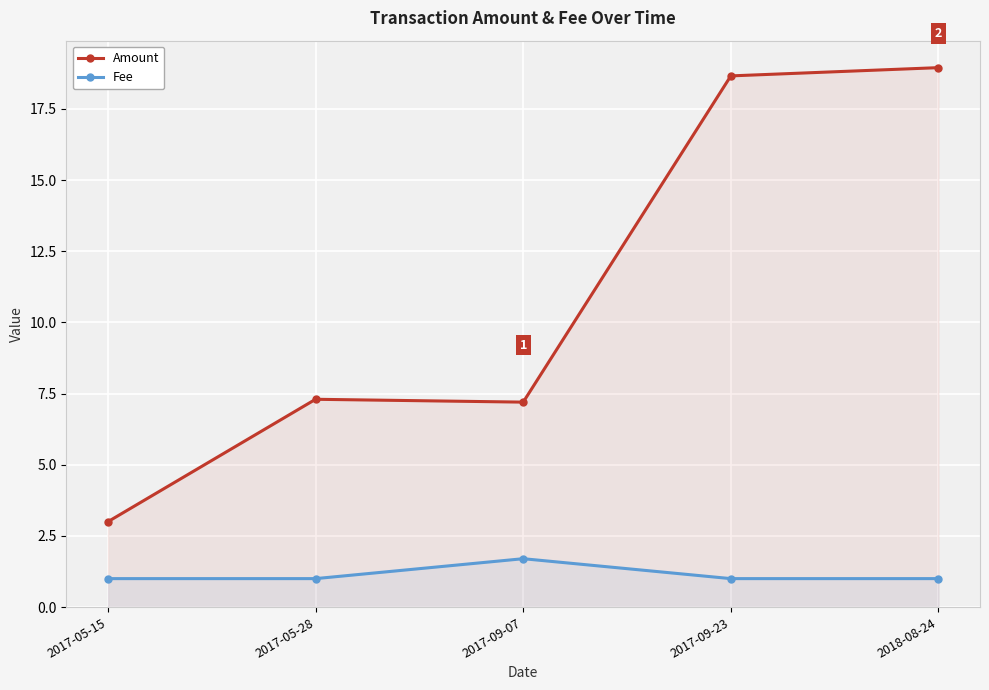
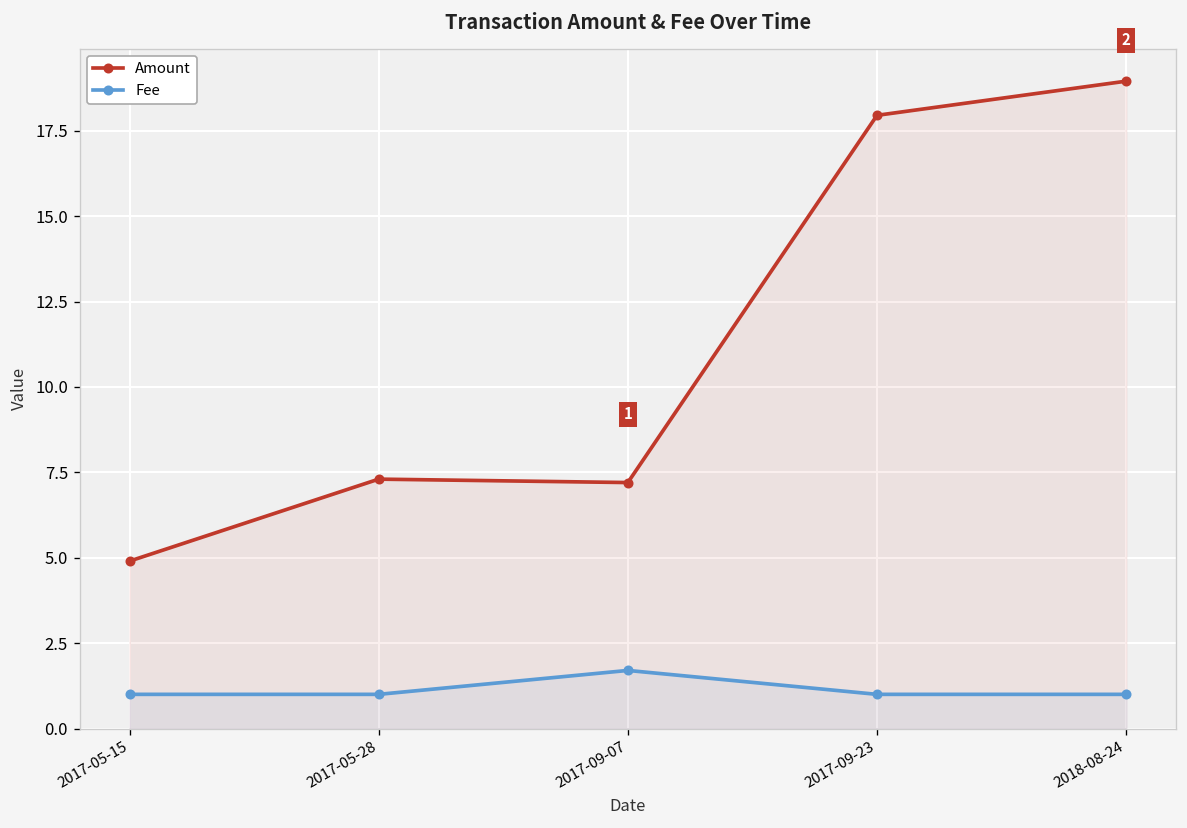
  {
    "Amount": {
-     "2017-05-15": 3.0,
+     "2017-05-15": 4.9,
      "2017-05-28": 7.3,
      "2017-09-07": 7.2,
-     "2017-09-23": 18.7,
+     "2017-09-23": 18.0,
      "2018-08-24": 19.0
    },
    "Fee": {
      "2017-05-15": 1.0,
      "2017-05-28": 1.0,
      "2017-09-07": 1.7,
      "2017-09-23": 1.0,
      "2018-08-24": 1.0
    }
  }
